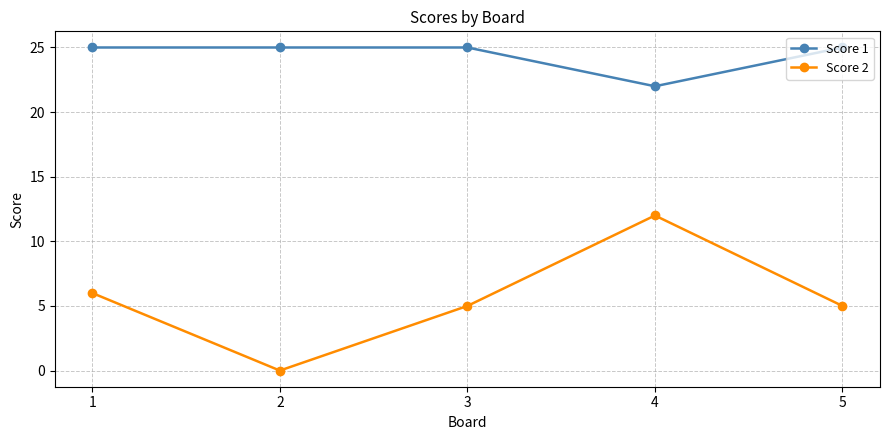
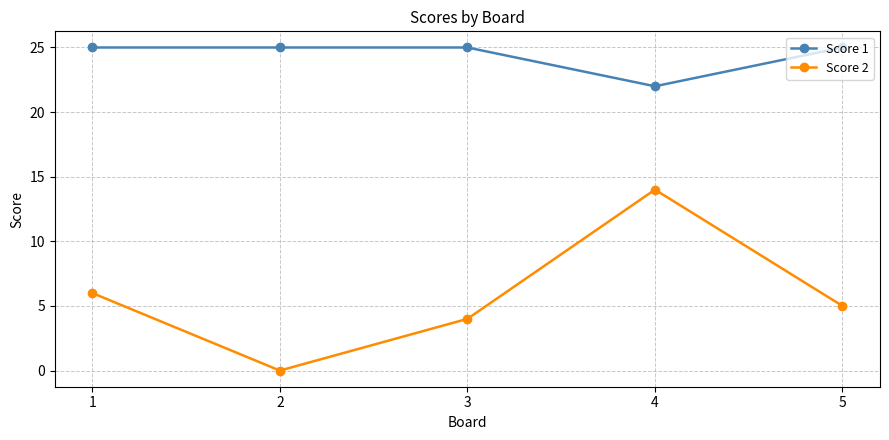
  {
    "Score 1": {
      "1": 25,
      "2": 25,
      "3": 25,
      "4": 22
    },
    "Score 2": {
      "1": 6,
      "2": 0,
-     "3": 5,
-     "4": 12,
+     "3": 4,
+     "4": 14,
      "5": 5
    }
  }
